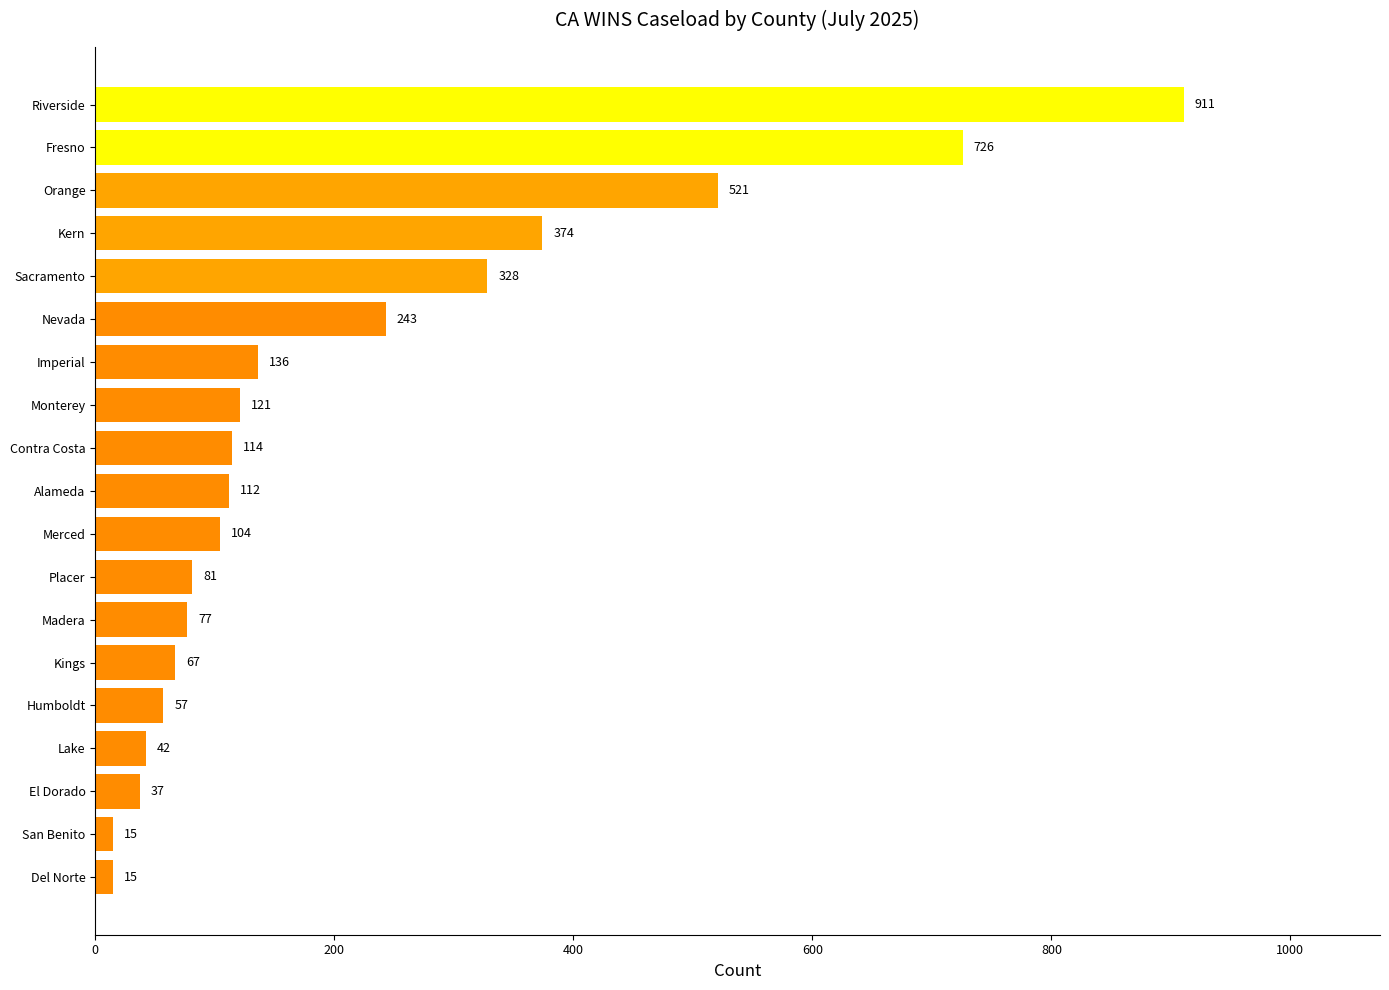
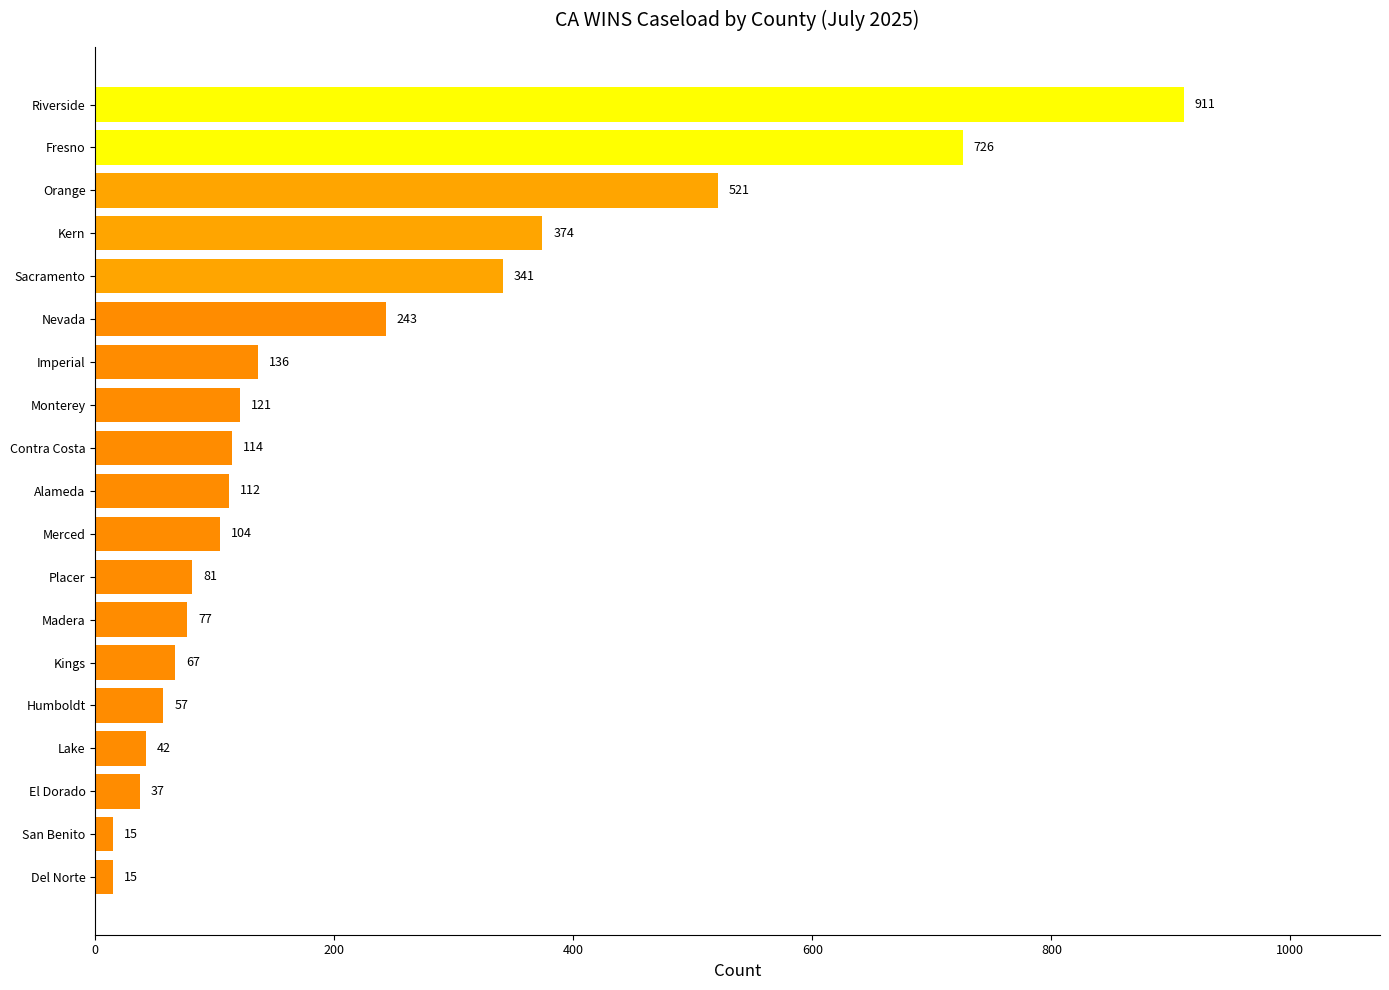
  {
    "Riverside": 911,
    "Fresno": 726,
    "Orange": 521,
    "Kern": 374,
-   "Sacramento": 328,
+   "Sacramento": 341,
    "Nevada": 243,
    "Imperial": 136,
    "Monterey": 121,
    "Contra Costa": 114,
    "Alameda": 112,
    "Merced": 104,
    "Placer": 81,
    "Madera": 77,
    "Kings": 67,
    "Humboldt": 57,
    "Lake": 42,
    "El Dorado": 37,
    "San Benito": 15,
    "Del Norte": 15
  }
